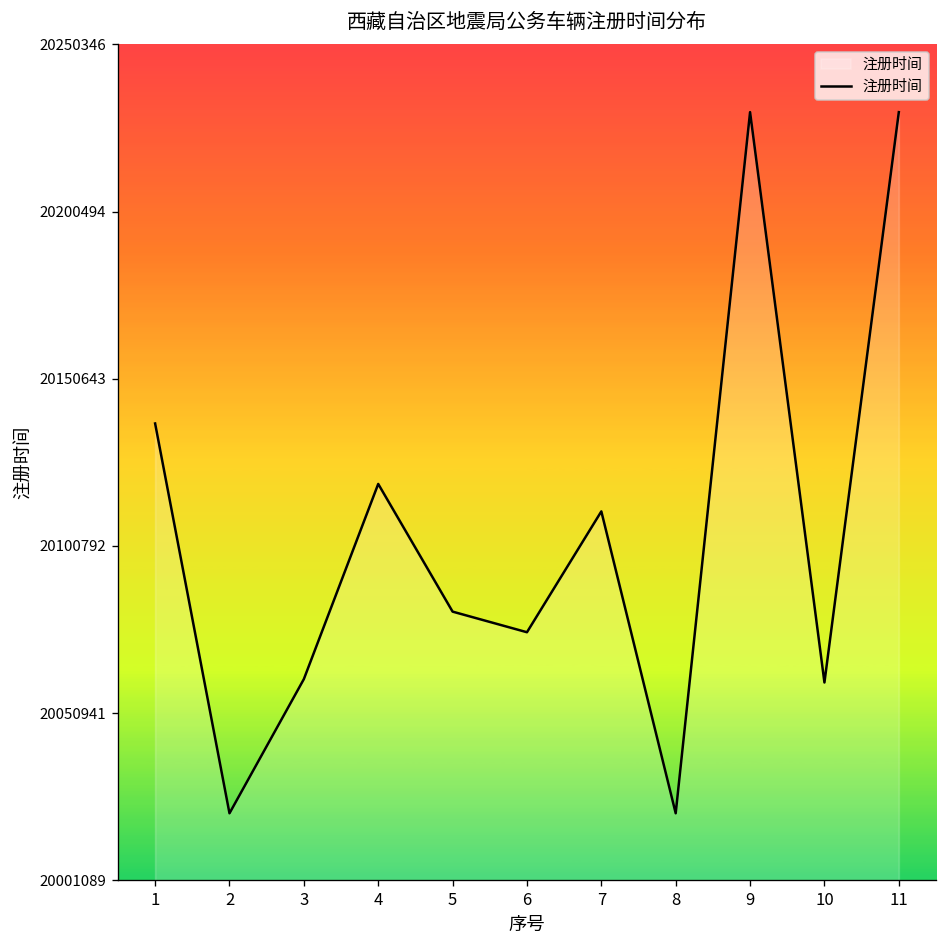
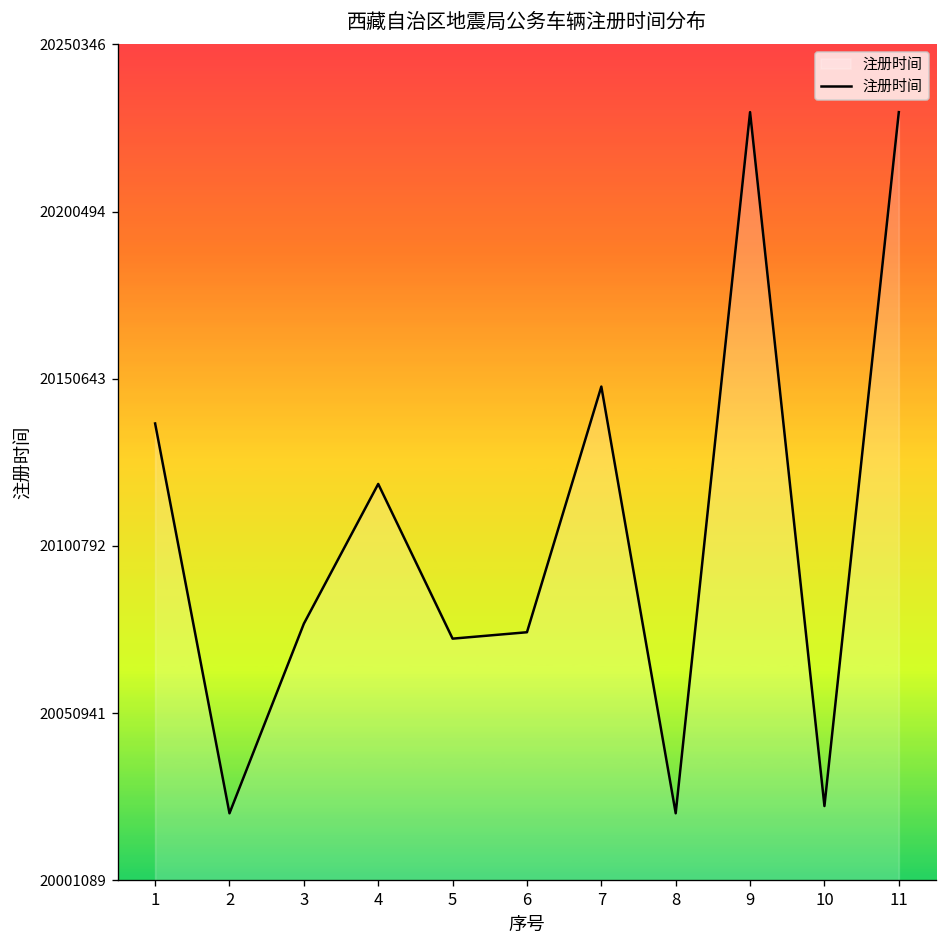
  {
    "1": 20137000,
    "2": 20021000,
-   "3": 20061000,
+   "3": 20078000,
    "4": 20119000,
-   "5": 20081000,
+   "5": 20073000,
    "6": 20075000,
-   "7": 20111000,
+   "7": 20148000,
    "8": 20021000,
    "9": 20230000,
-   "10": 20060000,
+   "10": 20023000,
    "11": 20230000
  }
